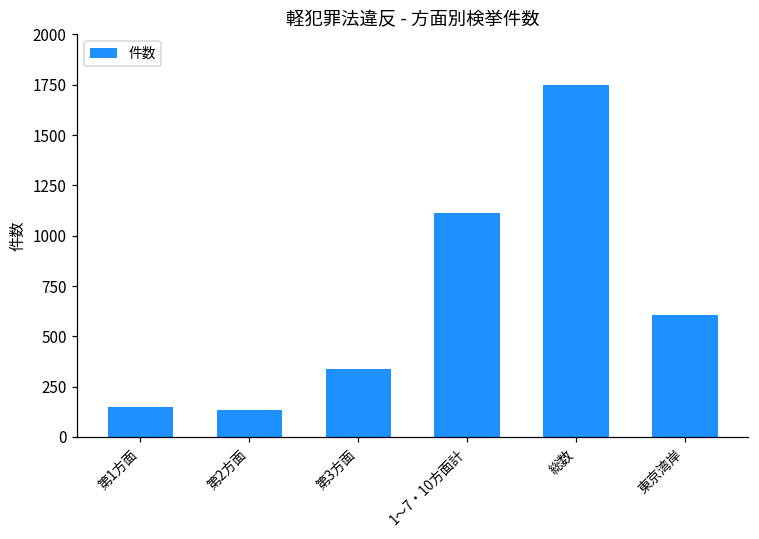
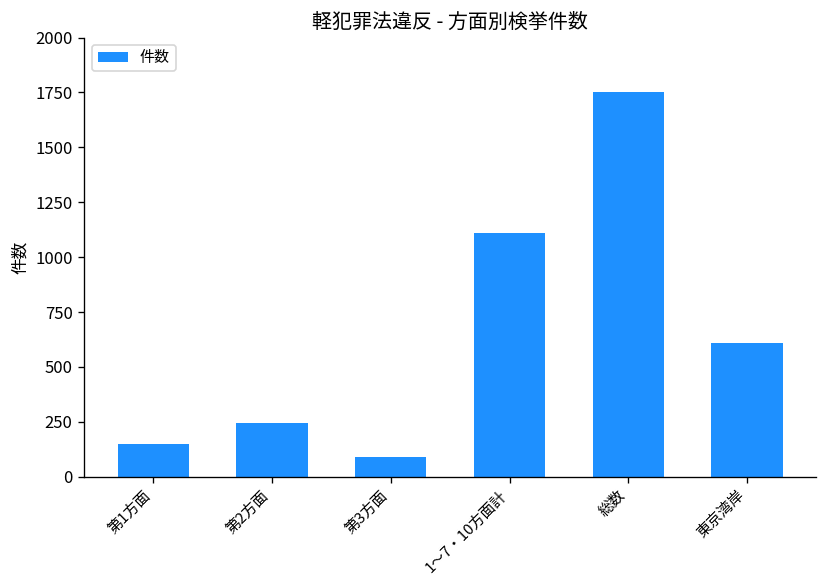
  {
    "第1方面": 150,
-   "第2方面": 140,
-   "第3方面": 340,
+   "第2方面": 240,
+   "第3方面": 90,
    "1～7・10方面計": 1110,
    "総数": 1750,
    "東京湾岸": 610
  }
